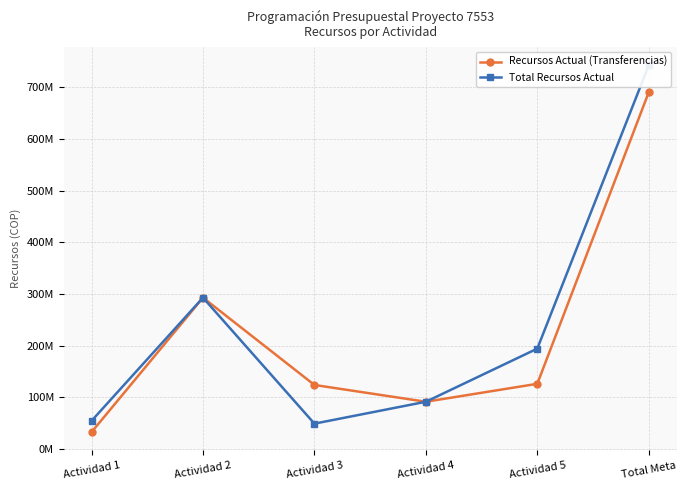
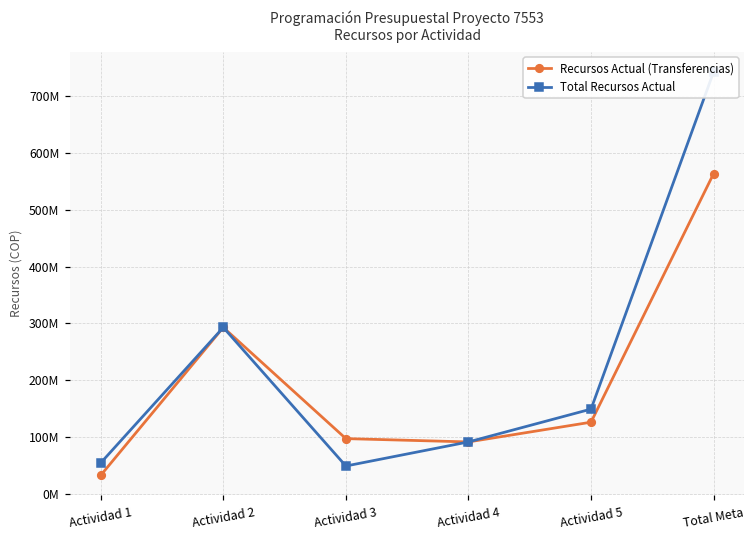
  {
    "Recursos Actual (Transferencias)": {
      "Actividad 1": 30000000,
-     "Actividad 3": 120000000,
+     "Actividad 3": 100000000,
      "Actividad 5": 130000000,
-     "Total Meta": 690000000
+     "Total Meta": 560000000
    },
    "Total Recursos Actual": {
      "Actividad 1": 50000000,
      "Actividad 3": 50000000,
-     "Actividad 5": 190000000
+     "Actividad 5": 150000000
    }
  }
